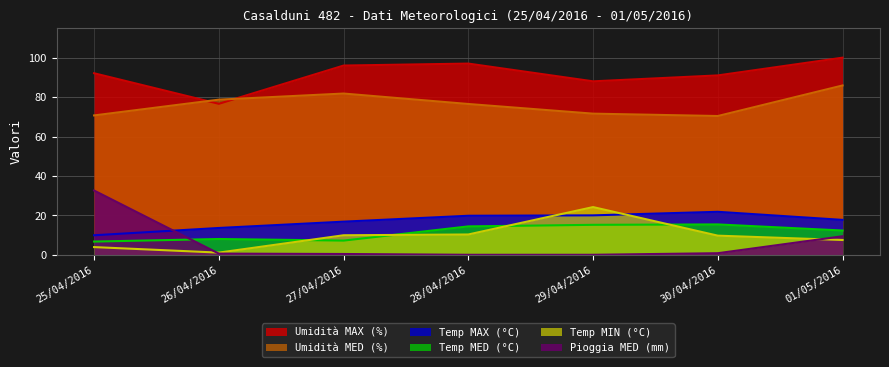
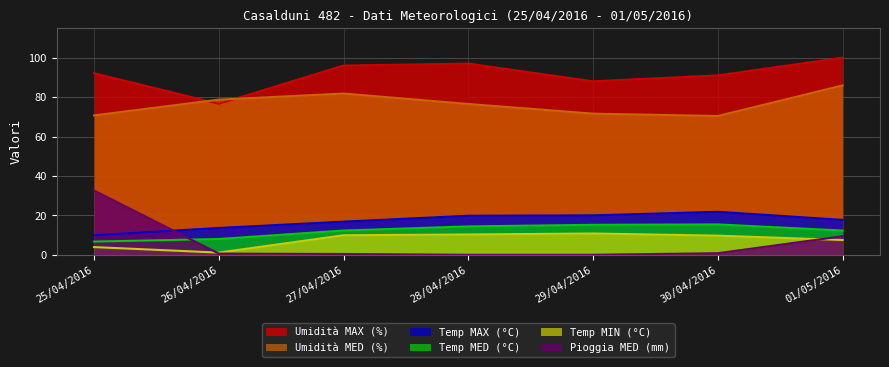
  {
    "Umidità MAX (%)": {
      "25/04/2016": 92,
      "26/04/2016": 77,
      "27/04/2016": 96,
      "28/04/2016": 97,
      "29/04/2016": 88,
      "30/04/2016": 91,
      "01/05/2016": 100
    },
    "Umidità MED (%)": {
      "25/04/2016": 71,
      "26/04/2016": 79,
      "27/04/2016": 82,
      "28/04/2016": 77,
      "29/04/2016": 72,
      "30/04/2016": 70,
      "01/05/2016": 86
    },
    "Temp MAX (°C)": {
      "25/04/2016": 10,
      "26/04/2016": 14,
      "27/04/2016": 17,
      "28/04/2016": 20,
      "29/04/2016": 20,
      "30/04/2016": 22,
      "01/05/2016": 18
    },
    "Temp MED (°C)": {
      "25/04/2016": 7,
      "26/04/2016": 8,
-     "27/04/2016": 7,
+     "27/04/2016": 12,
      "28/04/2016": 14,
      "29/04/2016": 15,
      "30/04/2016": 15,
      "01/05/2016": 12
    },
    "Temp MIN (°C)": {
      "25/04/2016": 4,
      "27/04/2016": 10,
      "28/04/2016": 10,
-     "29/04/2016": 24,
+     "29/04/2016": 11,
      "30/04/2016": 10,
      "01/05/2016": 8
    },
    "Pioggia MED (mm)": {
      "25/04/2016": 33,
      "27/04/2016": 0,
      "28/04/2016": 0,
      "29/04/2016": 0,
      "30/04/2016": 1,
      "01/05/2016": 9
    }
  }
